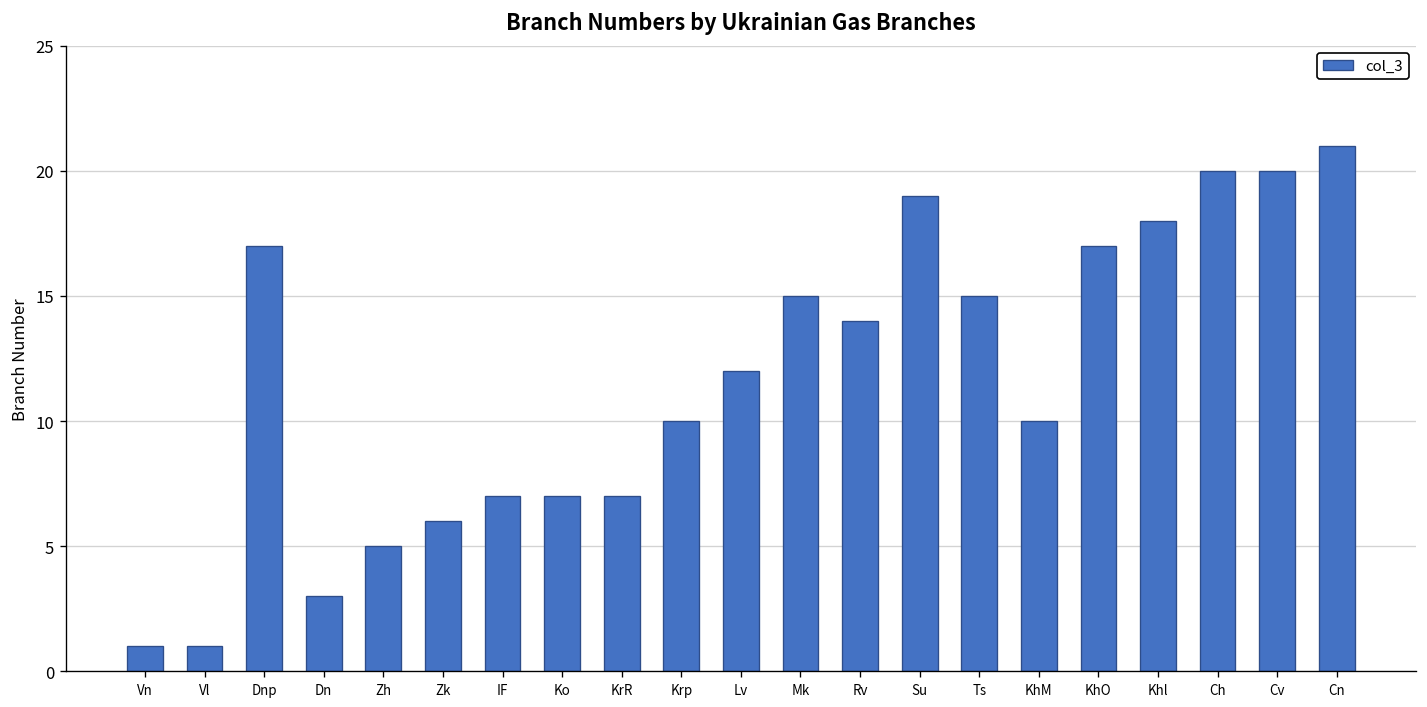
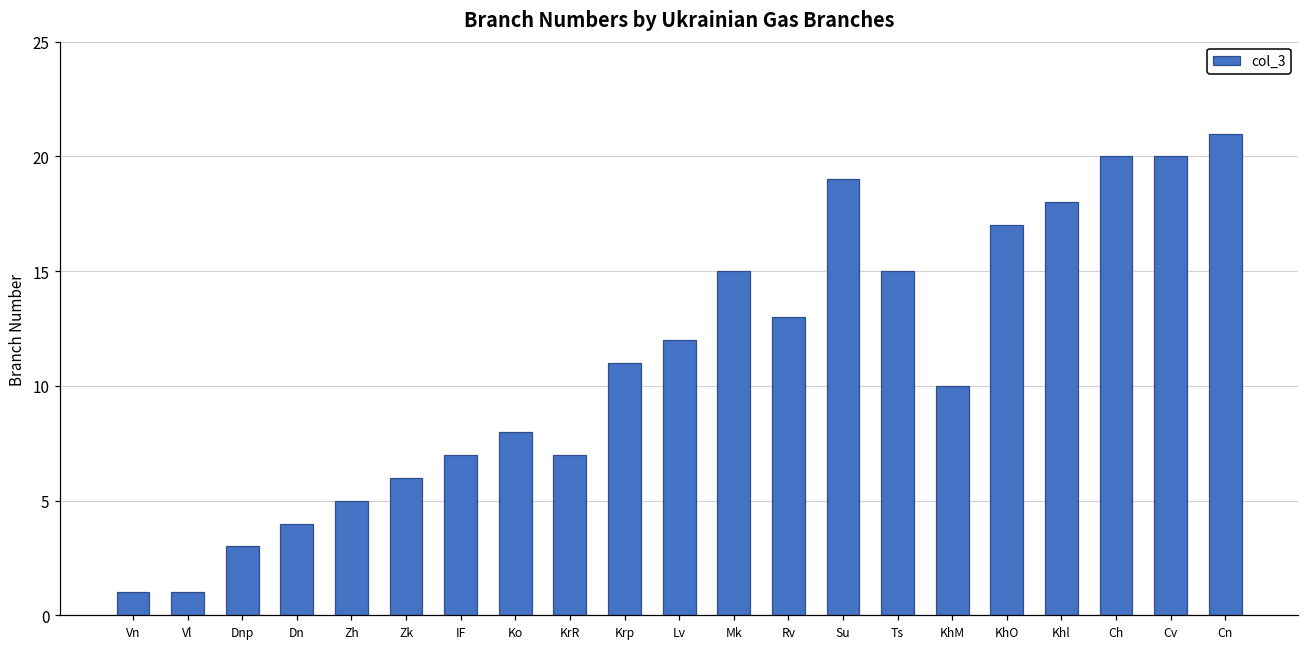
  {
    "Vn": 1,
    "Vl": 1,
-   "Dnp": 17,
-   "Dn": 3,
+   "Dnp": 3,
+   "Dn": 4,
    "Zh": 5,
    "Zk": 6,
    "IF": 7,
-   "Ko": 7,
+   "Ko": 8,
    "KrR": 7,
-   "Krp": 10,
+   "Krp": 11,
    "Lv": 12,
    "Mk": 15,
-   "Rv": 14,
+   "Rv": 13,
    "Su": 19,
    "Ts": 15,
    "KhM": 10,
    "KhO": 17,
    "Khl": 18,
    "Ch": 20,
    "Cv": 20,
    "Cn": 21
  }
